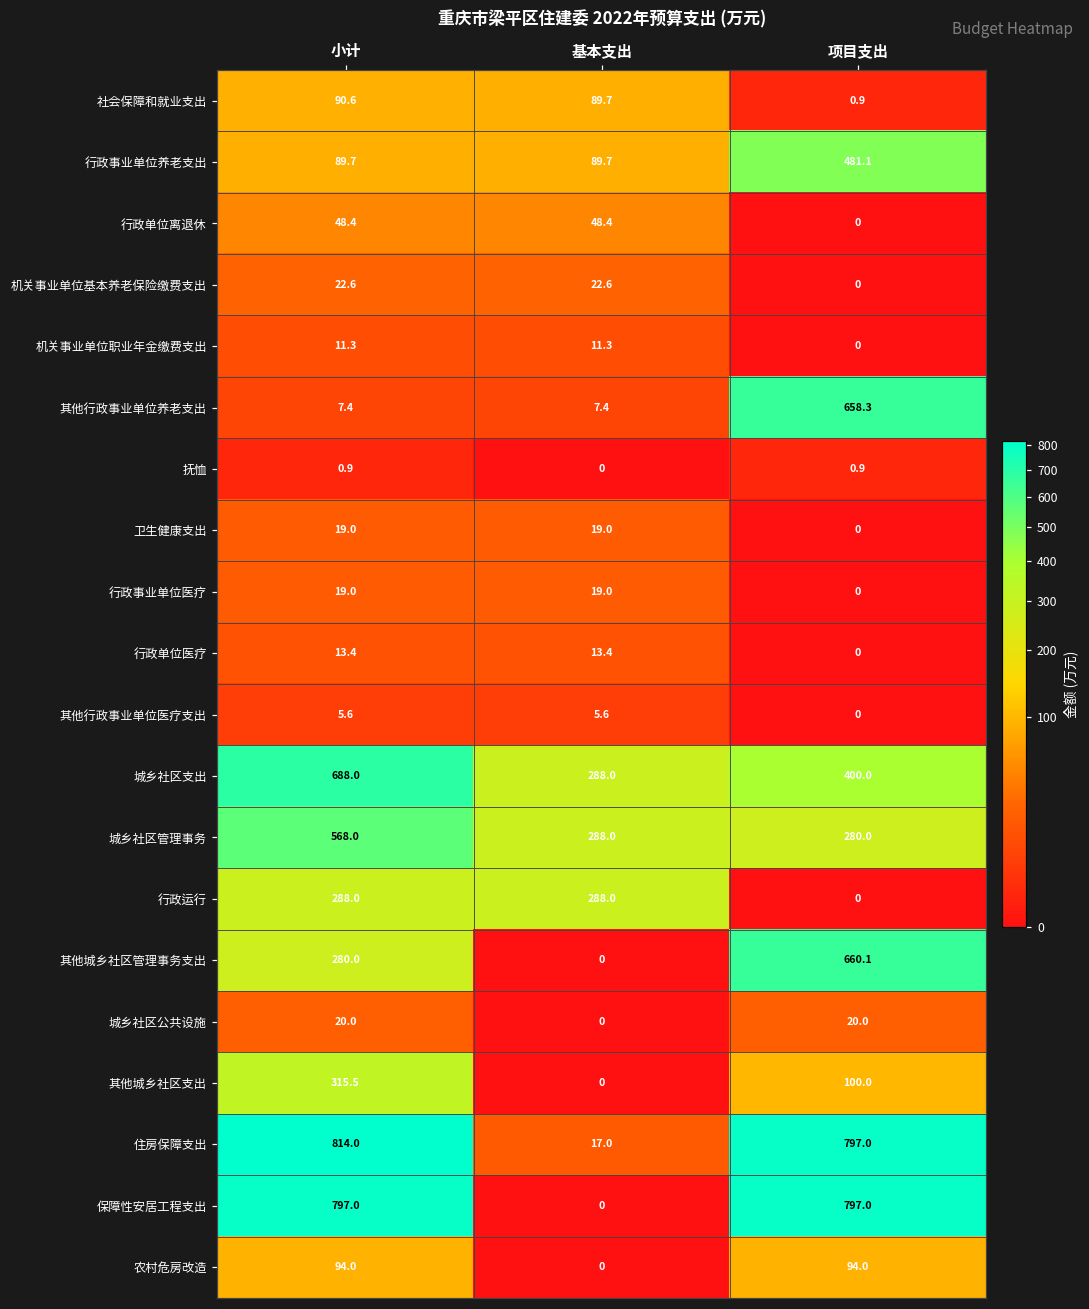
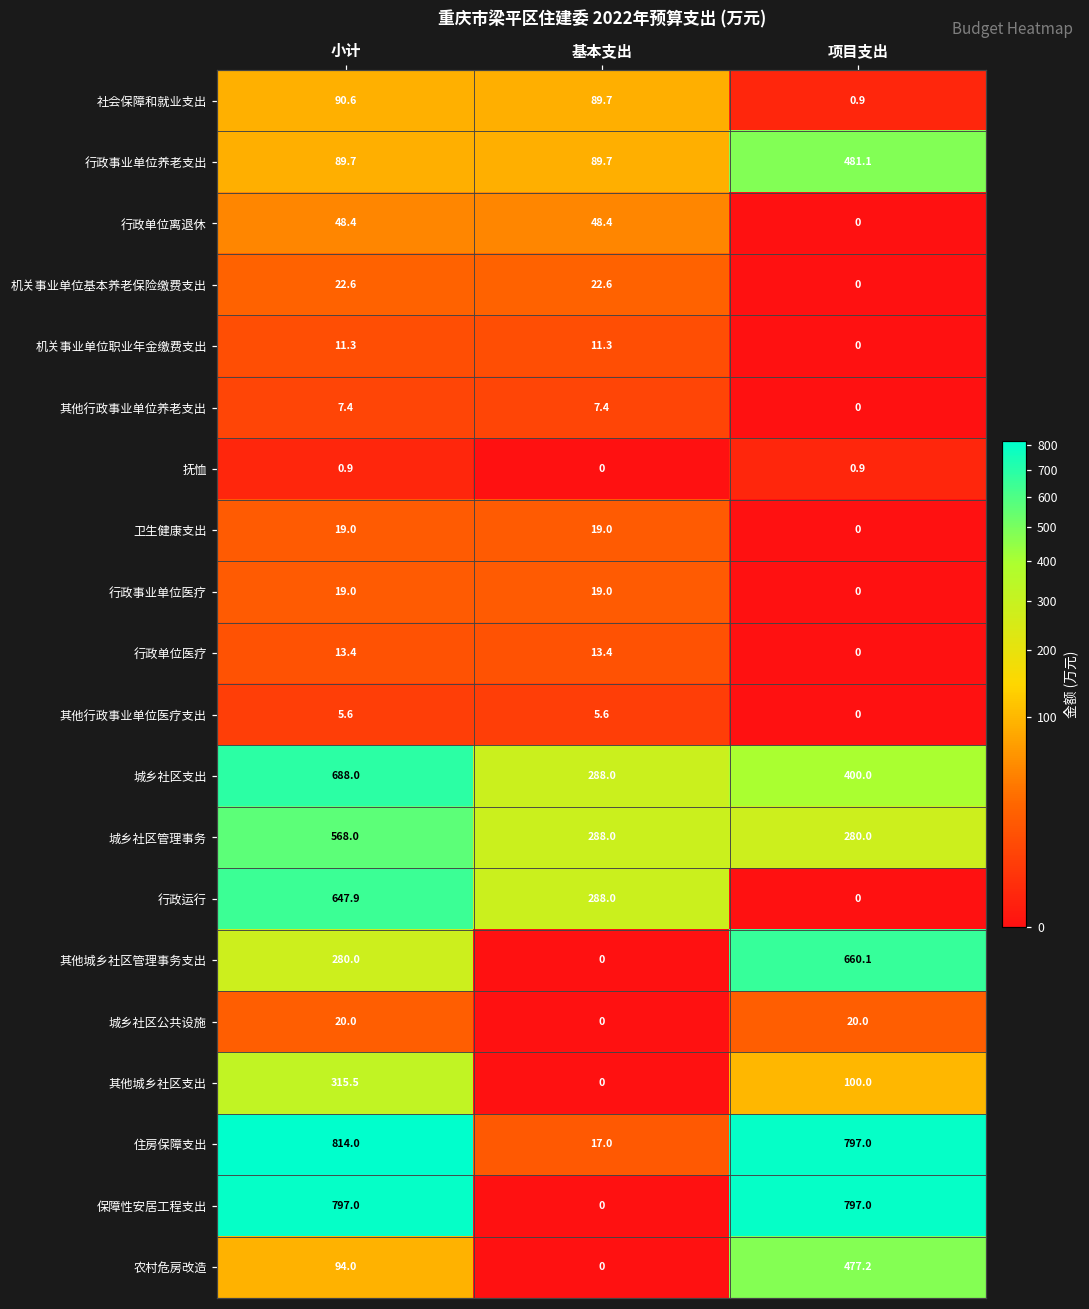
  {
    "社会保障和就业支出": {
      "小计": 90.6,
      "基本支出": 89.7,
      "项目支出": 0.9
    },
    "行政事业单位养老支出": {
      "小计": 89.7,
      "基本支出": 89.7,
      "项目支出": 481.1
    },
    "行政单位离退休": {
      "小计": 48.4,
      "基本支出": 48.4,
      "项目支出": 0
    },
    "机关事业单位基本养老保险缴费支出": {
      "小计": 22.6,
      "基本支出": 22.6,
      "项目支出": 0
    },
    "机关事业单位职业年金缴费支出": {
      "小计": 11.3,
      "基本支出": 11.3,
      "项目支出": 0
    },
    "其他行政事业单位养老支出": {
      "小计": 7.4,
      "基本支出": 7.4,
-     "项目支出": 658.3
+     "项目支出": 0
    },
    "抚恤": {
      "小计": 0.9,
      "基本支出": 0,
      "项目支出": 0.9
    },
    "卫生健康支出": {
      "小计": 19.0,
      "基本支出": 19.0,
      "项目支出": 0
    },
    "行政事业单位医疗": {
      "小计": 19.0,
      "基本支出": 19.0,
      "项目支出": 0
    },
    "行政单位医疗": {
      "小计": 13.4,
      "基本支出": 13.4,
      "项目支出": 0
    },
    "其他行政事业单位医疗支出": {
      "小计": 5.6,
      "基本支出": 5.6,
      "项目支出": 0
    },
    "城乡社区支出": {
      "小计": 688.0,
      "基本支出": 288.0,
      "项目支出": 400.0
    },
    "城乡社区管理事务": {
      "小计": 568.0,
      "基本支出": 288.0,
      "项目支出": 280.0
    },
    "行政运行": {
-     "小计": 288.0,
+     "小计": 647.9,
      "基本支出": 288.0,
      "项目支出": 0
    },
    "其他城乡社区管理事务支出": {
      "小计": 280.0,
      "基本支出": 0,
      "项目支出": 660.1
    },
    "城乡社区公共设施": {
      "小计": 20.0,
      "基本支出": 0,
      "项目支出": 20.0
    },
    "其他城乡社区支出": {
      "小计": 315.5,
      "基本支出": 0,
      "项目支出": 100.0
    },
    "住房保障支出": {
      "小计": 814.0,
      "基本支出": 17.0,
      "项目支出": 797.0
    },
    "保障性安居工程支出": {
      "小计": 797.0,
      "基本支出": 0,
      "项目支出": 797.0
    },
    "农村危房改造": {
      "小计": 94.0,
      "基本支出": 0,
-     "项目支出": 94.0
+     "项目支出": 477.2
    }
  }
